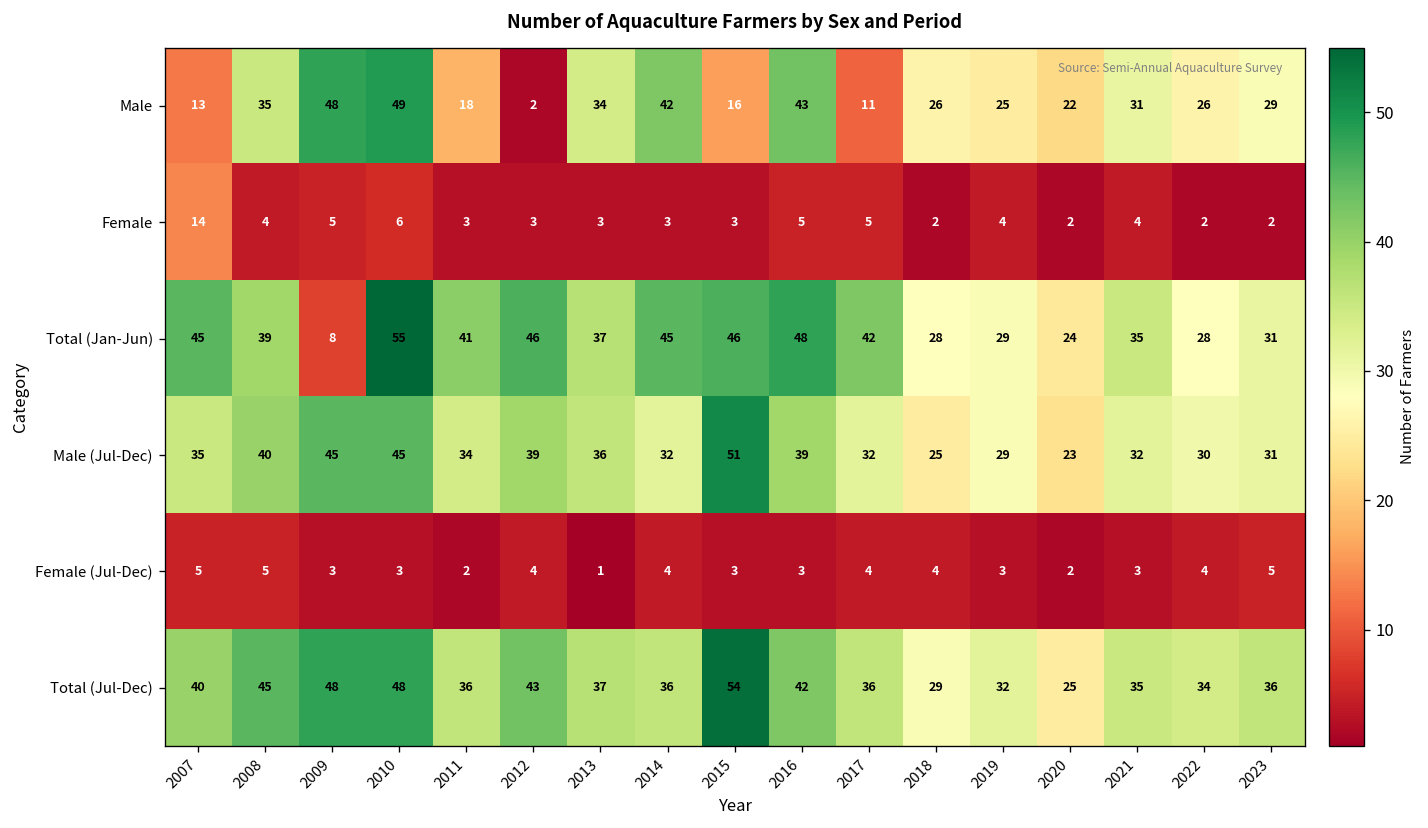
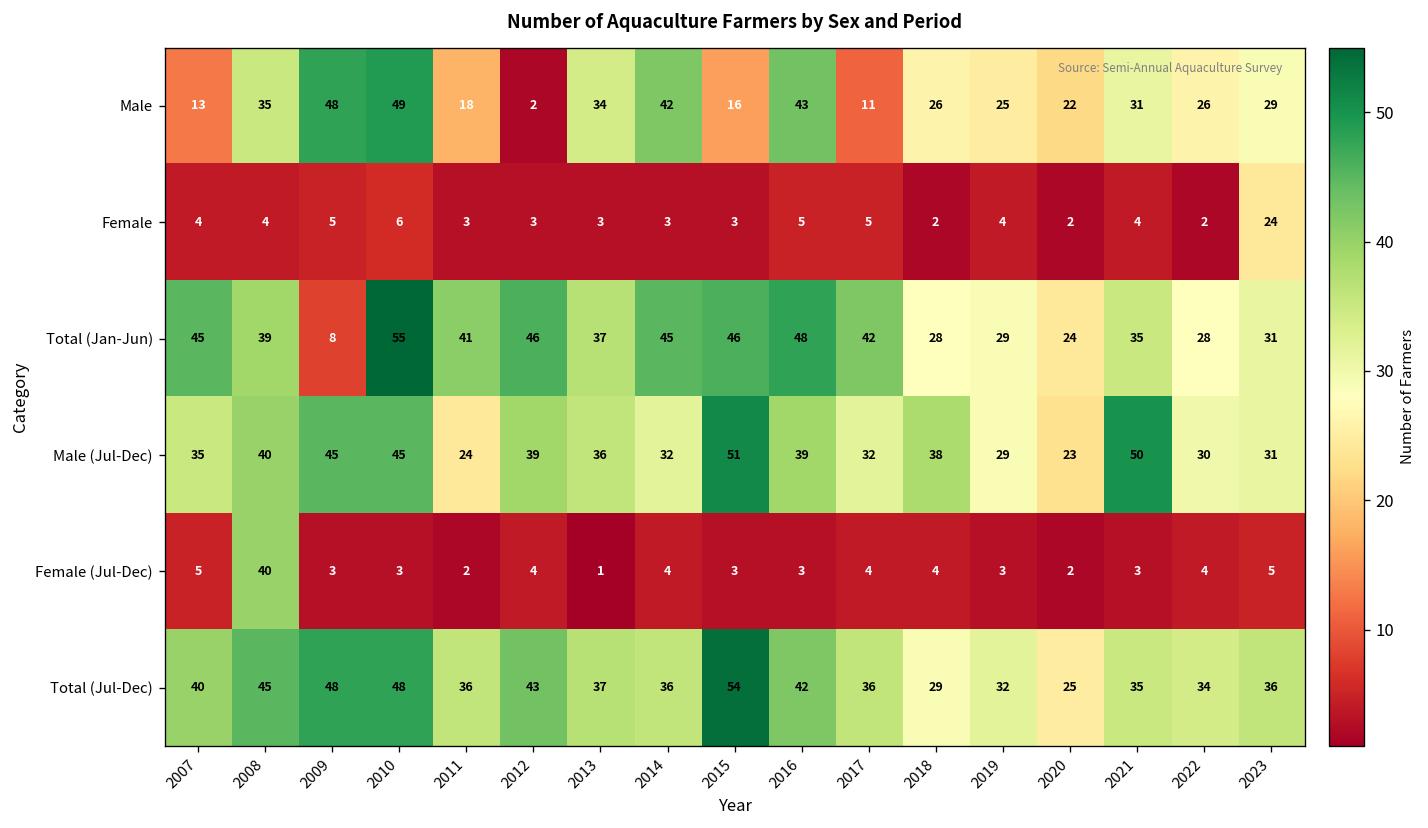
  {
    "Male": {
      "2007": 13,
      "2008": 35,
      "2009": 48,
      "2010": 49,
      "2011": 18,
      "2012": 2,
      "2013": 34,
      "2014": 42,
      "2015": 16,
      "2016": 43,
      "2017": 11,
      "2018": 26,
      "2019": 25,
      "2020": 22,
      "2022": 26,
      "2023": 29
    },
    "Female": {
-     "2007": 14,
+     "2007": 4,
      "2008": 4,
      "2009": 5,
      "2010": 6,
      "2011": 3,
      "2012": 3,
      "2013": 3,
      "2014": 3,
      "2015": 3,
      "2016": 5,
      "2017": 5,
      "2018": 2,
      "2019": 4,
      "2020": 2,
      "2021": 4,
      "2022": 2,
-     "2023": 2
+     "2023": 24
    },
    "Total (Jan-Jun)": {
      "2007": 45,
      "2008": 39,
      "2009": 8,
      "2010": 55,
      "2011": 41,
      "2012": 46,
      "2013": 37,
      "2014": 45,
      "2015": 46,
      "2016": 48,
      "2017": 42,
      "2018": 28,
      "2019": 29,
      "2020": 24,
      "2021": 35,
      "2022": 28,
      "2023": 31
    },
    "Male (Jul-Dec)": {
      "2007": 35,
      "2008": 40,
      "2009": 45,
      "2010": 45,
-     "2011": 34,
+     "2011": 24,
      "2012": 39,
      "2013": 36,
      "2014": 32,
      "2015": 51,
      "2016": 39,
      "2017": 32,
-     "2018": 25,
+     "2018": 38,
      "2019": 29,
      "2020": 23,
-     "2021": 32,
+     "2021": 50,
      "2022": 30,
      "2023": 31
    },
    "Female (Jul-Dec)": {
      "2007": 5,
-     "2008": 5,
+     "2008": 40,
      "2009": 3,
      "2010": 3,
      "2011": 2,
      "2012": 4,
      "2013": 1,
      "2014": 4,
      "2015": 3,
      "2016": 3,
      "2017": 4,
      "2018": 4,
      "2019": 3,
      "2020": 2,
      "2021": 3,
      "2022": 4,
      "2023": 5
    },
    "Total (Jul-Dec)": {
      "2007": 40,
      "2008": 45,
      "2009": 48,
      "2010": 48,
      "2011": 36,
      "2012": 43,
      "2013": 37,
      "2014": 36,
      "2015": 54,
      "2016": 42,
      "2017": 36,
      "2018": 29,
      "2019": 32,
      "2020": 25,
      "2021": 35,
      "2022": 34,
      "2023": 36
    }
  }
